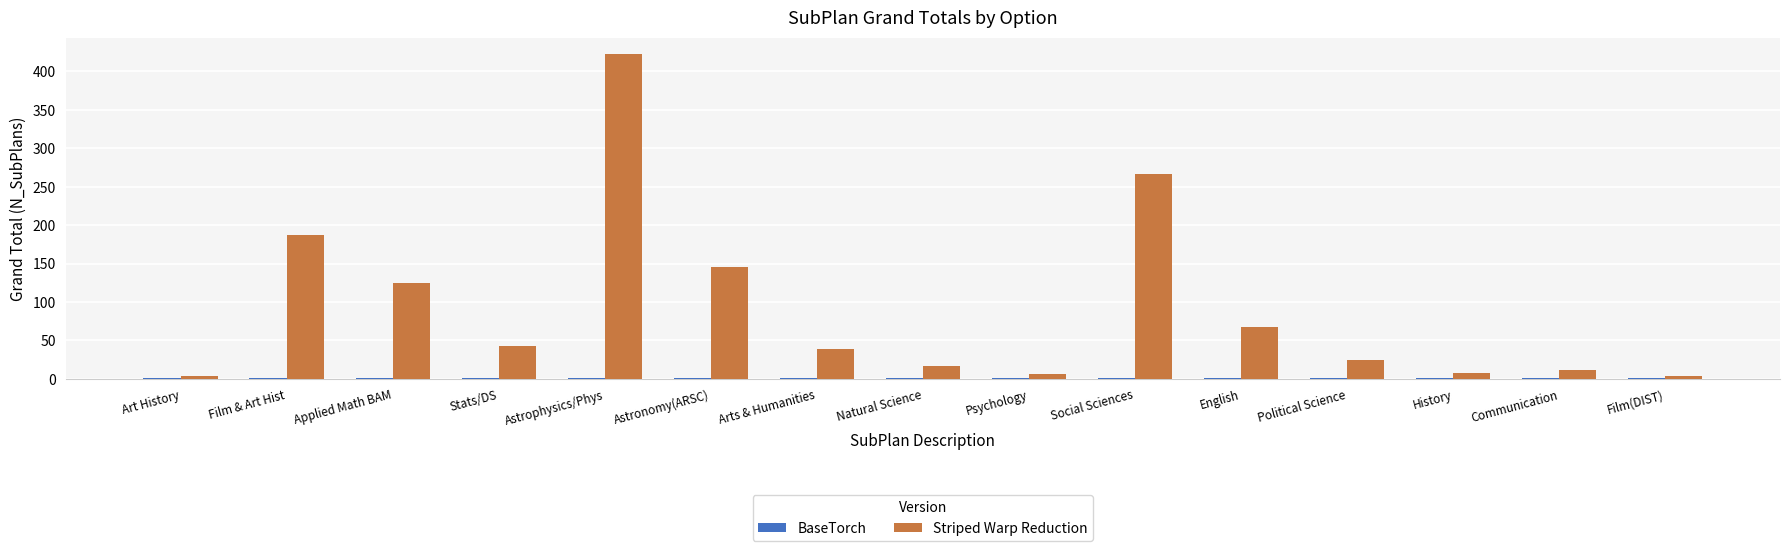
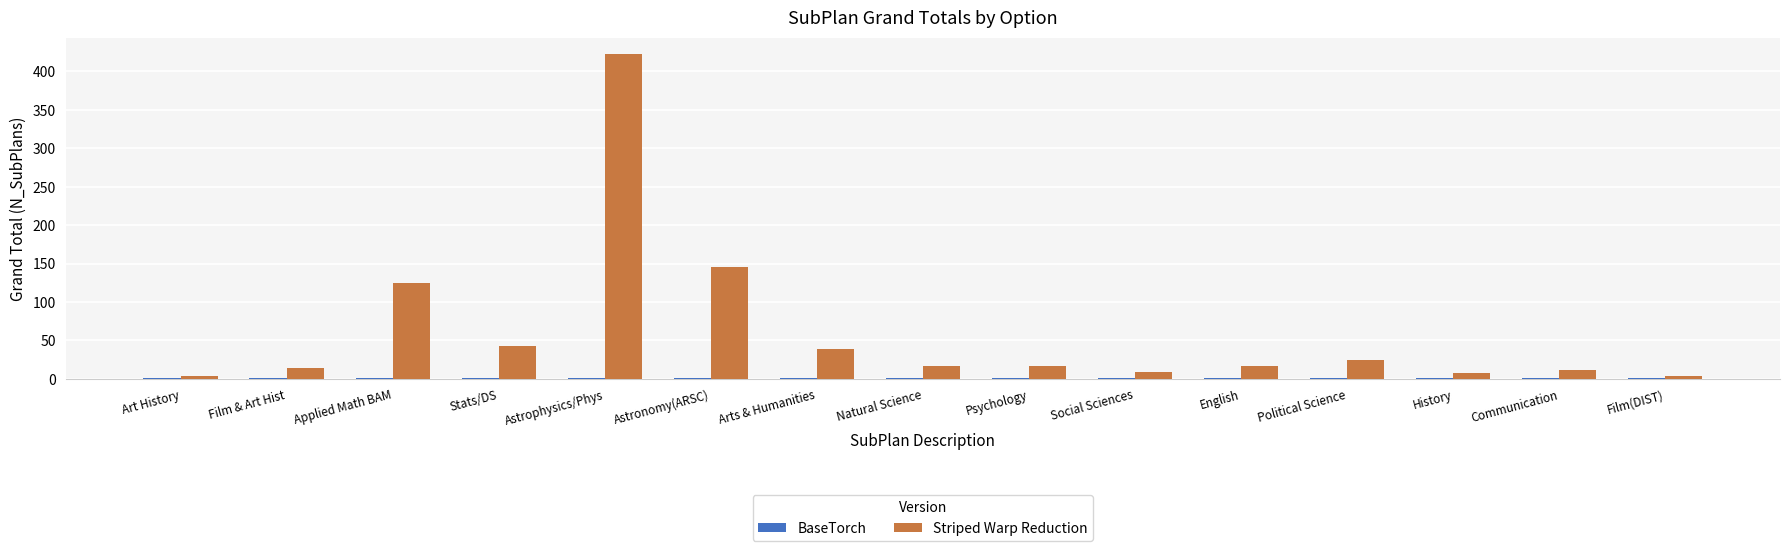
  {
    "Striped Warp Reduction": {
-     "Film & Art Hist": 190,
+     "Film & Art Hist": 10,
      "Applied Math BAM": 130,
      "Stats/DS": 40,
      "Astrophysics/Phys": 420,
      "Astronomy(ARSC)": 150,
      "Arts & Humanities": 40,
      "Natural Science": 20,
-     "Psychology": 10,
-     "Social Sciences": 270,
-     "English": 70,
+     "Psychology": 20,
+     "Social Sciences": 10,
+     "English": 20,
      "Political Science": 20,
      "History": 10,
      "Communication": 10,
      "Film(DIST)": 0
    }
  }
